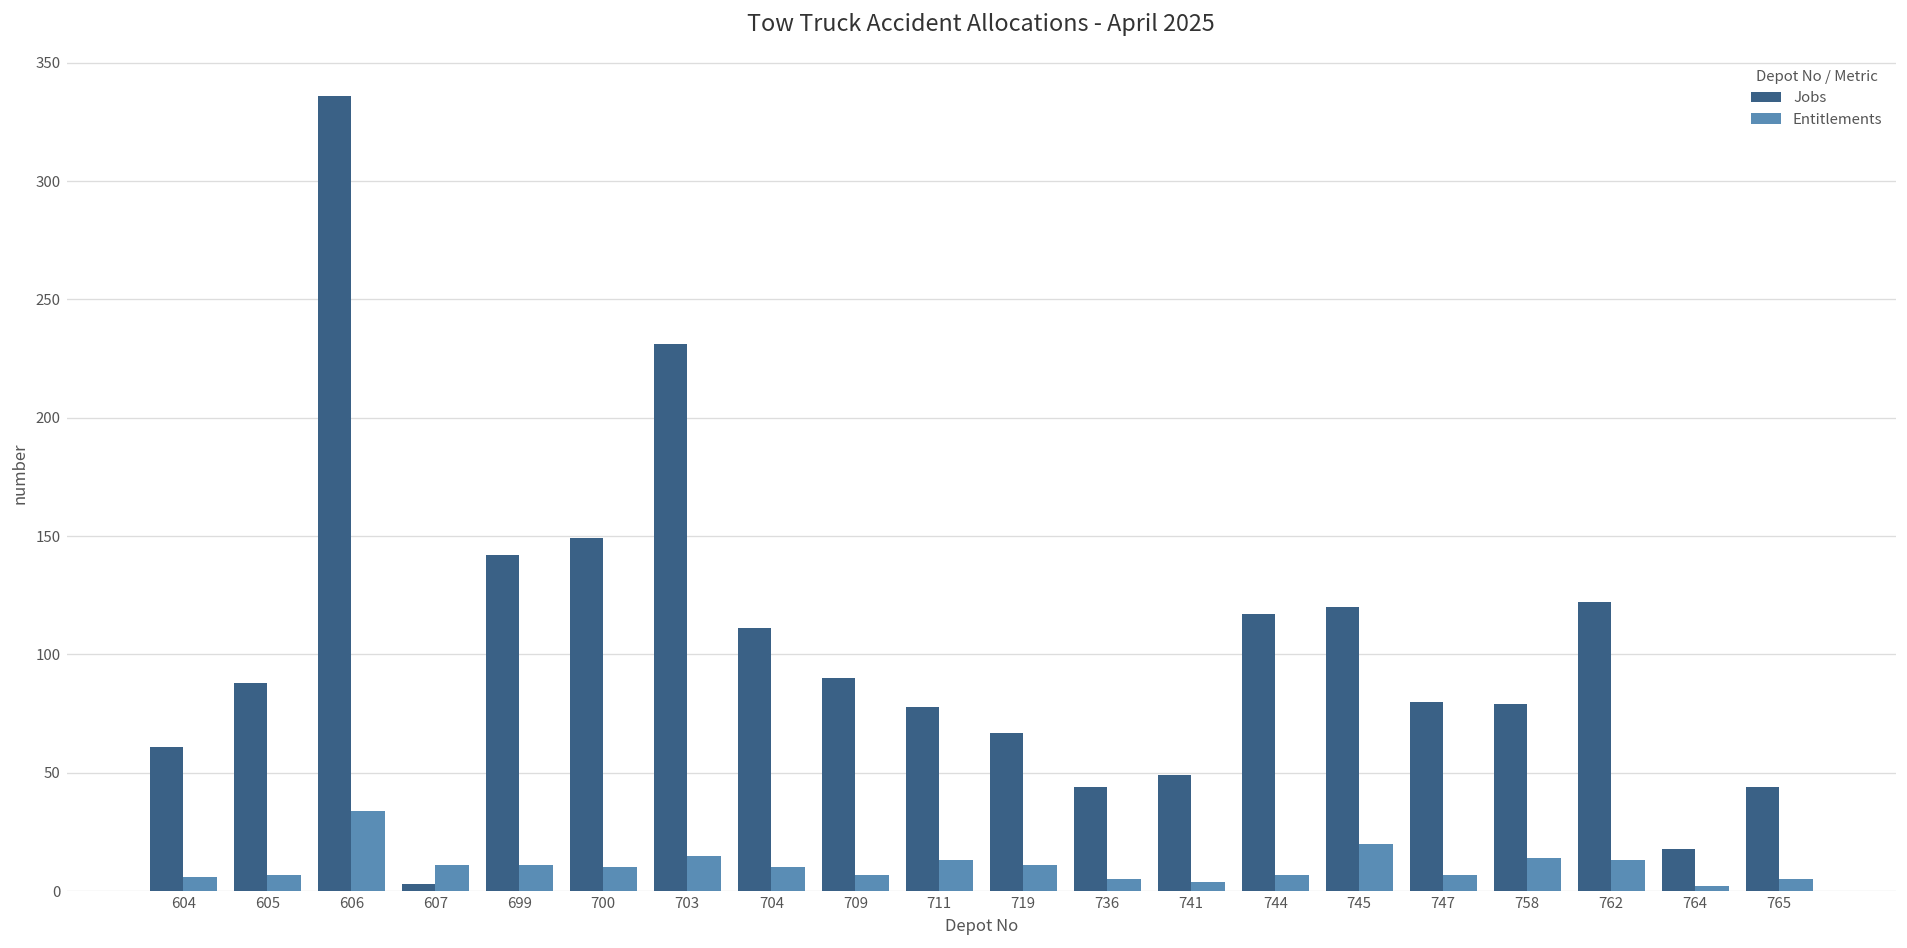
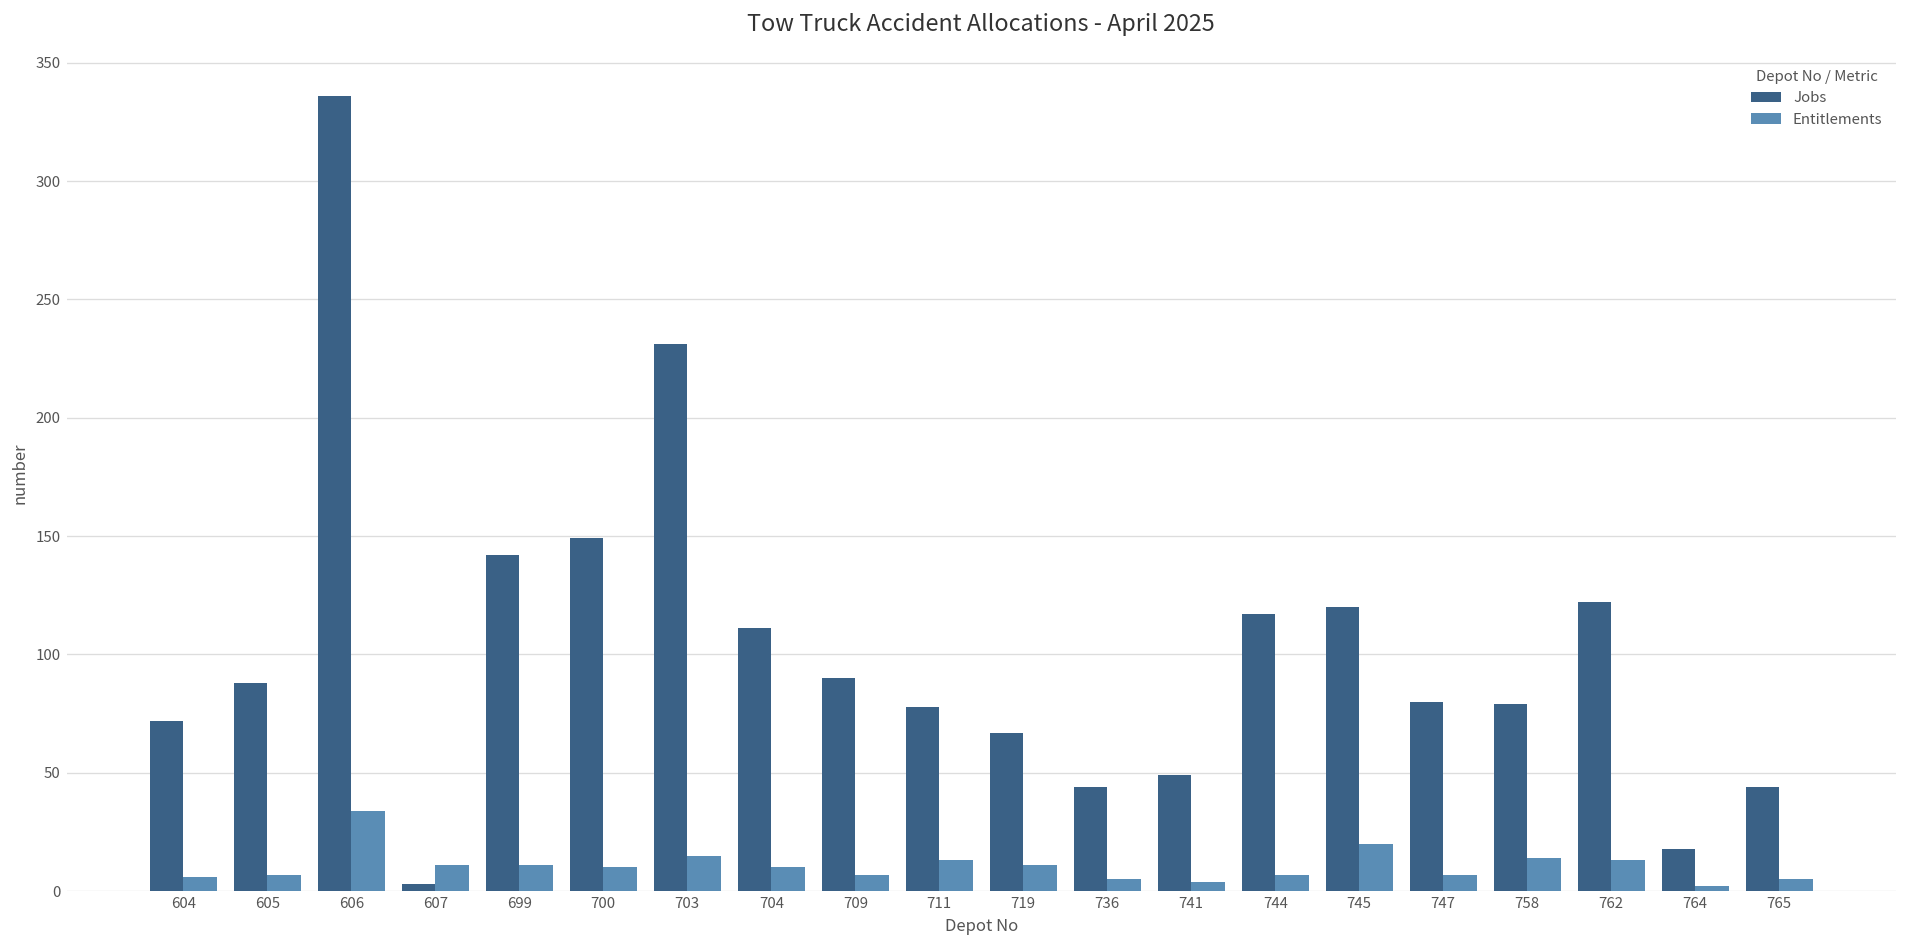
  {
    "Jobs": {
-     "604": 61,
+     "604": 72,
      "605": 88,
      "606": 336,
      "607": 3,
      "699": 142,
      "700": 149,
      "703": 231,
      "704": 111,
      "709": 90,
      "711": 78,
      "719": 67,
      "736": 44,
      "741": 49,
      "744": 117,
      "745": 120,
      "747": 80,
      "758": 79,
      "762": 122,
      "764": 18,
      "765": 44
    },
    "Entitlements": {
      "604": 6,
      "605": 7,
      "606": 34,
      "607": 11,
      "699": 11,
      "700": 10,
      "703": 15,
      "704": 10,
      "709": 7,
      "711": 13,
      "719": 11,
      "736": 5,
      "741": 4,
      "744": 7,
      "745": 20,
      "747": 7,
      "758": 14,
      "762": 13,
      "764": 2,
      "765": 5
    }
  }
